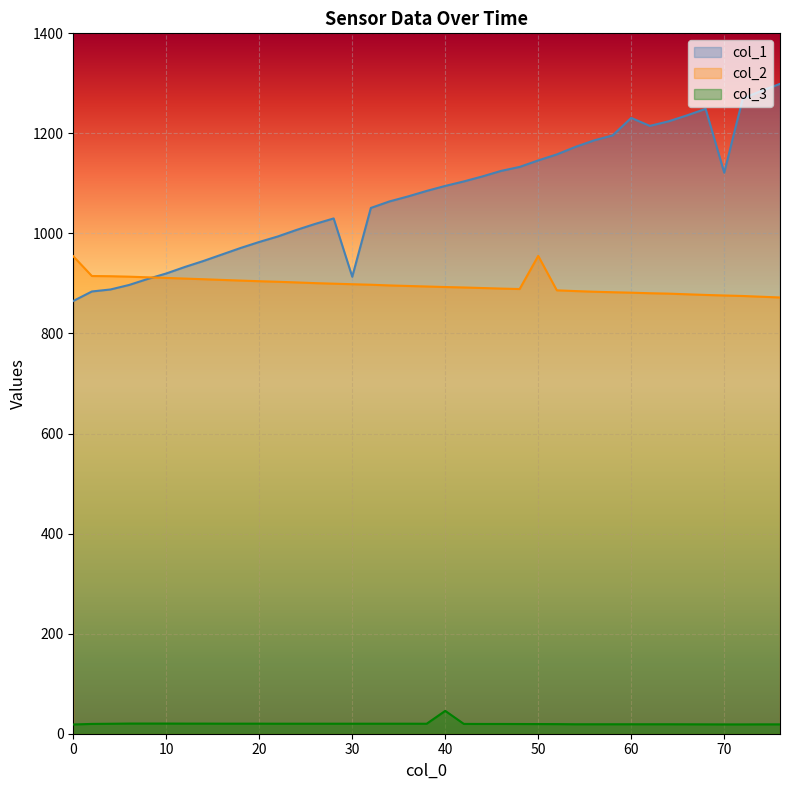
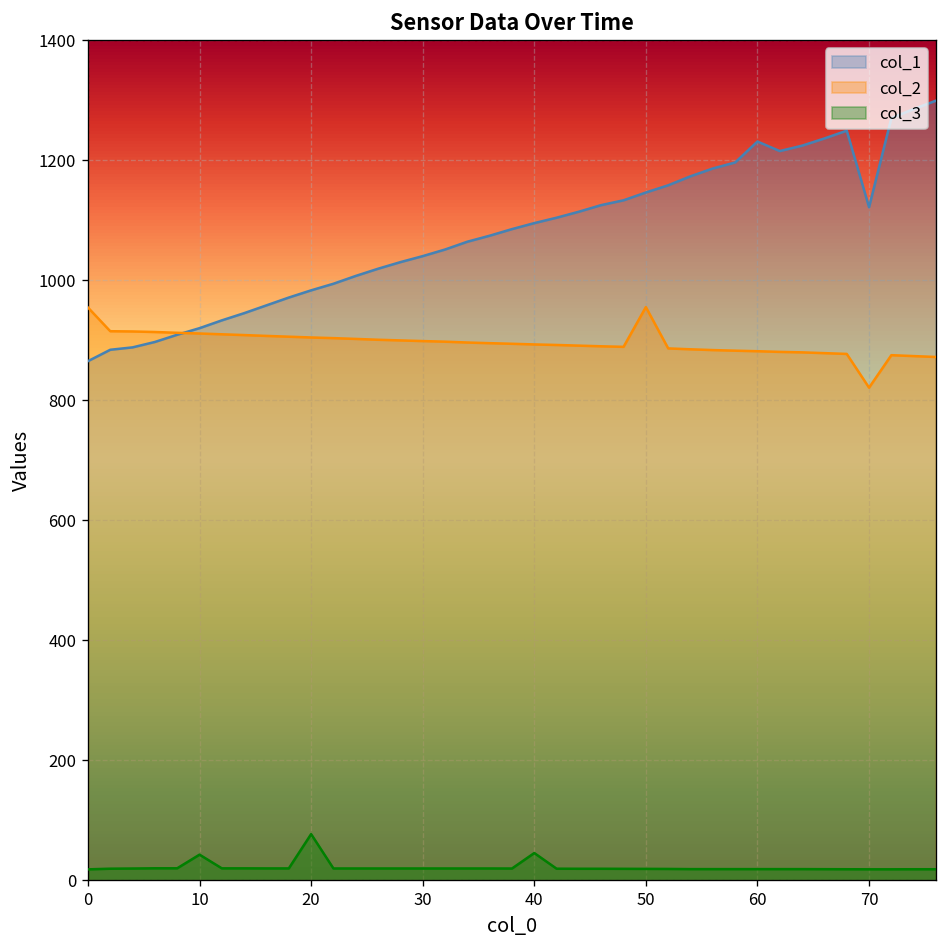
  {
    "col_1": {
      "0": 870,
      "10": 920,
      "20": 980,
-     "30": 910,
+     "30": 1040,
      "40": 1100,
      "50": 1150,
      "60": 1230,
      "70": 1120
    },
    "col_2": {
      "0": 950,
      "10": 910,
      "20": 900,
      "30": 900,
      "40": 890,
      "50": 960,
      "60": 880,
-     "70": 880
+     "70": 820
    },
    "col_3": {
      "0": 20,
-     "10": 20,
-     "20": 20,
+     "10": 40,
+     "20": 80,
      "30": 20,
      "40": 50,
      "50": 20,
      "60": 20,
      "70": 20
    }
  }
